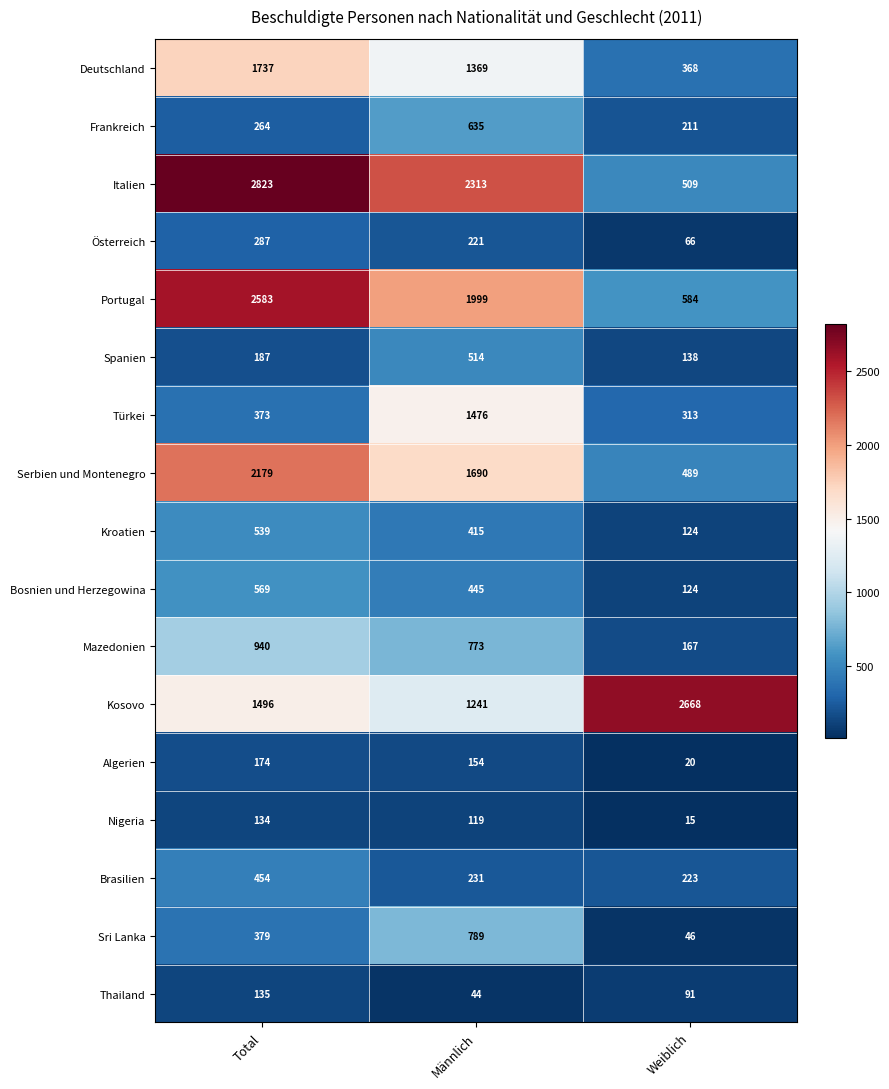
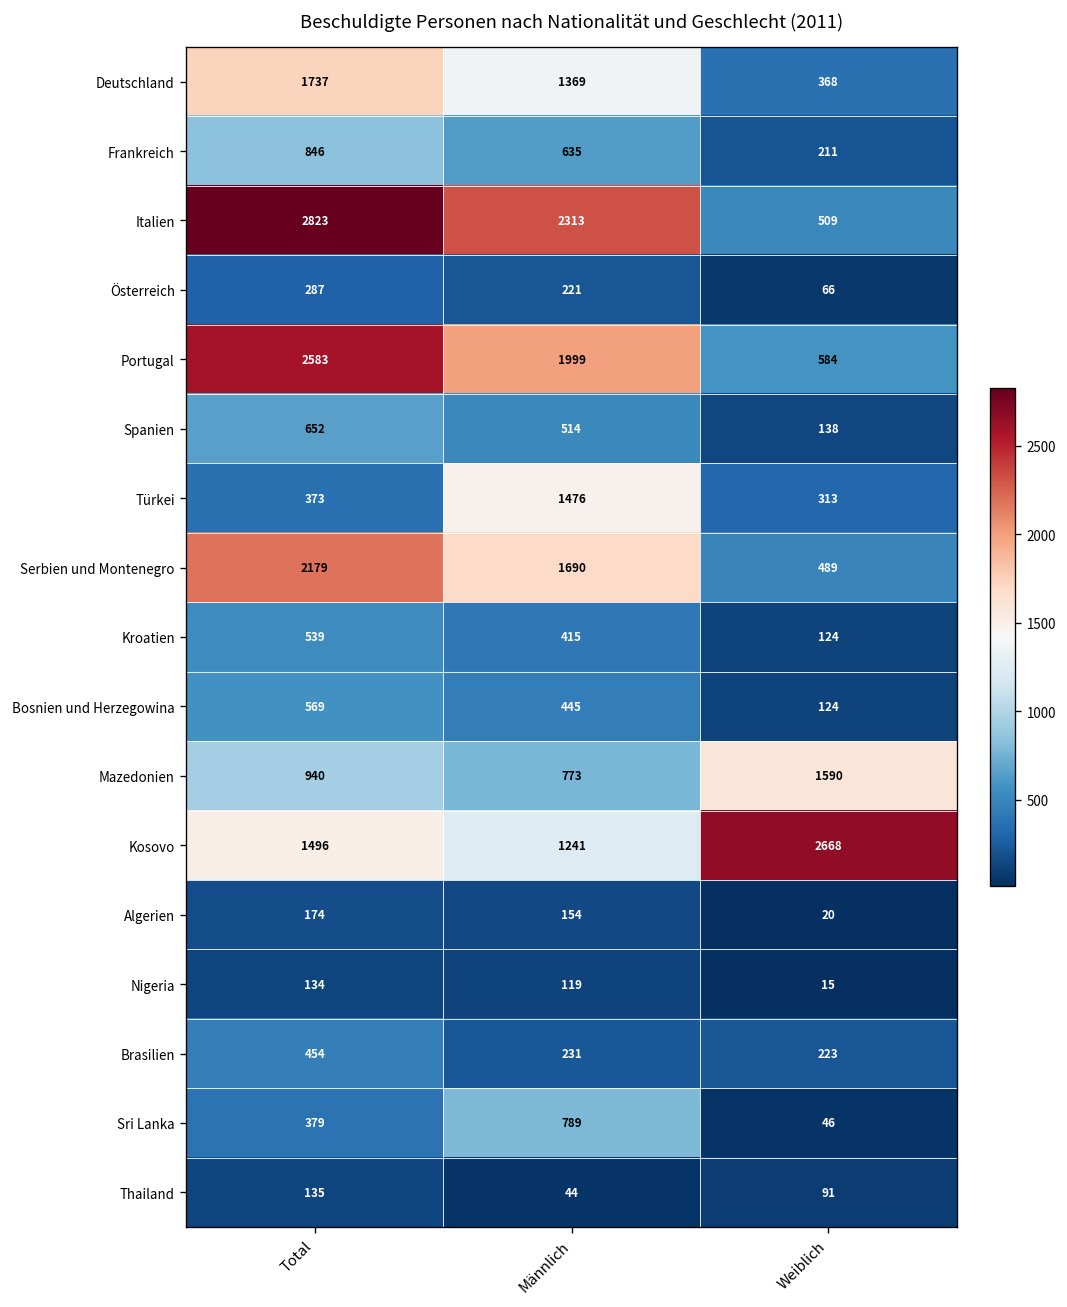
  {
    "Deutschland": {
      "Total": 1737,
      "Männlich": 1369,
      "Weiblich": 368
    },
    "Frankreich": {
-     "Total": 264,
+     "Total": 846,
      "Männlich": 635,
      "Weiblich": 211
    },
    "Italien": {
      "Total": 2823,
      "Männlich": 2313,
      "Weiblich": 509
    },
    "Österreich": {
      "Total": 287,
      "Männlich": 221,
      "Weiblich": 66
    },
    "Portugal": {
      "Total": 2583,
      "Männlich": 1999,
      "Weiblich": 584
    },
    "Spanien": {
-     "Total": 187,
+     "Total": 652,
      "Männlich": 514,
      "Weiblich": 138
    },
    "Türkei": {
      "Total": 373,
      "Männlich": 1476,
      "Weiblich": 313
    },
    "Serbien und Montenegro": {
      "Total": 2179,
      "Männlich": 1690,
      "Weiblich": 489
    },
    "Kroatien": {
      "Total": 539,
      "Männlich": 415,
      "Weiblich": 124
    },
    "Bosnien und Herzegowina": {
      "Total": 569,
      "Männlich": 445,
      "Weiblich": 124
    },
    "Mazedonien": {
      "Total": 940,
      "Männlich": 773,
-     "Weiblich": 167
+     "Weiblich": 1590
    },
    "Kosovo": {
      "Total": 1496,
      "Männlich": 1241,
      "Weiblich": 2668
    },
    "Algerien": {
      "Total": 174,
      "Männlich": 154,
      "Weiblich": 20
    },
    "Nigeria": {
      "Total": 134,
      "Männlich": 119,
      "Weiblich": 15
    },
    "Brasilien": {
      "Total": 454,
      "Männlich": 231,
      "Weiblich": 223
    },
    "Sri Lanka": {
      "Total": 379,
      "Männlich": 789,
      "Weiblich": 46
    },
    "Thailand": {
      "Total": 135,
      "Männlich": 44,
      "Weiblich": 91
    }
  }
